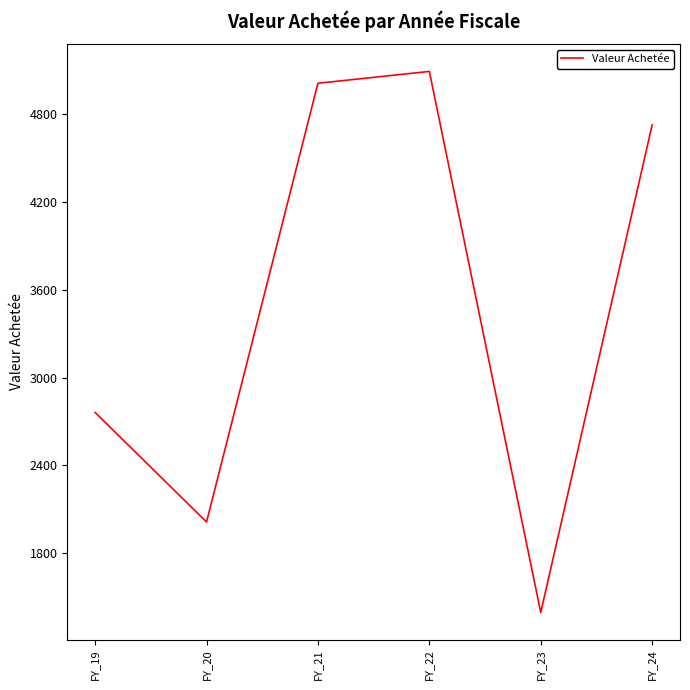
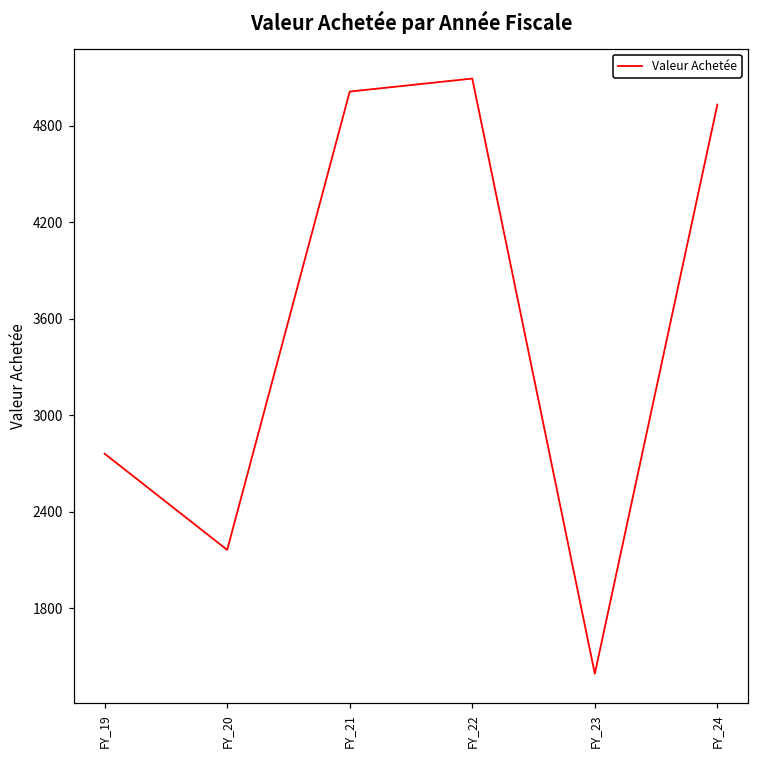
  {
    "FY_19": 2760,
-   "FY_20": 2010,
+   "FY_20": 2160,
    "FY_21": 5010,
    "FY_22": 5090,
    "FY_23": 1390,
-   "FY_24": 4730
+   "FY_24": 4930
  }
